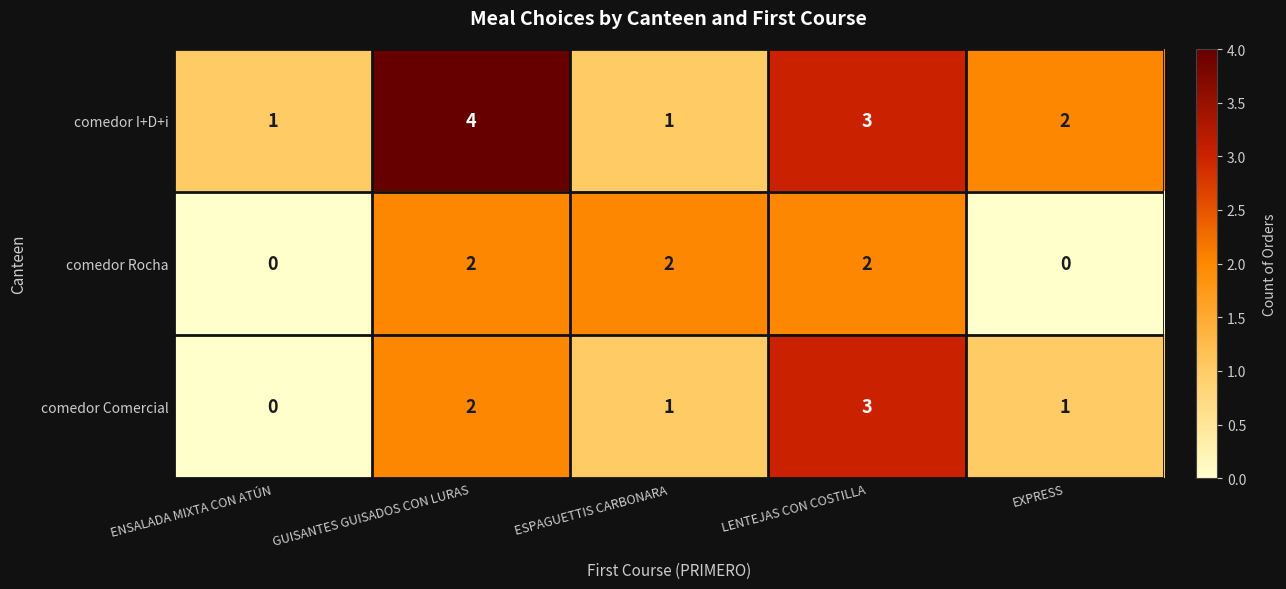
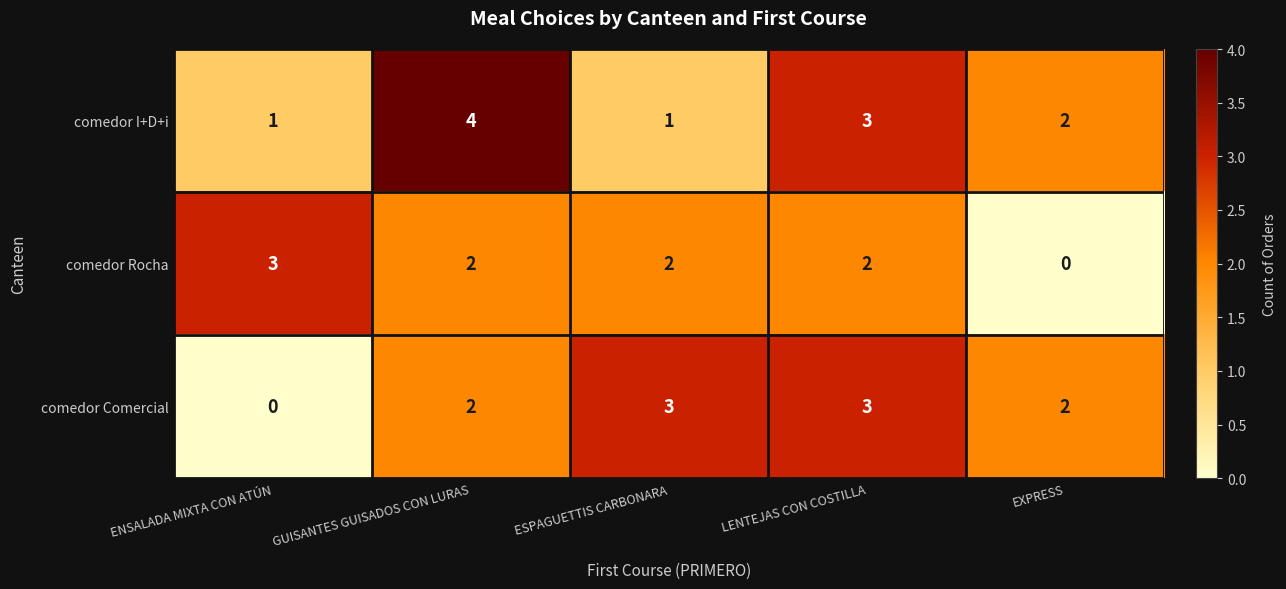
  {
    "comedor I+D+i": {
      "ENSALADA MIXTA CON ATÚN": 1,
      "GUISANTES GUISADOS CON LURAS": 4,
      "ESPAGUETTIS CARBONARA": 1,
      "LENTEJAS CON COSTILLA": 3,
      "EXPRESS": 2
    },
    "comedor Rocha": {
-     "ENSALADA MIXTA CON ATÚN": 0,
+     "ENSALADA MIXTA CON ATÚN": 3,
      "GUISANTES GUISADOS CON LURAS": 2,
      "ESPAGUETTIS CARBONARA": 2,
      "LENTEJAS CON COSTILLA": 2,
      "EXPRESS": 0
    },
    "comedor Comercial": {
      "ENSALADA MIXTA CON ATÚN": 0,
      "GUISANTES GUISADOS CON LURAS": 2,
-     "ESPAGUETTIS CARBONARA": 1,
+     "ESPAGUETTIS CARBONARA": 3,
      "LENTEJAS CON COSTILLA": 3,
-     "EXPRESS": 1
+     "EXPRESS": 2
    }
  }
